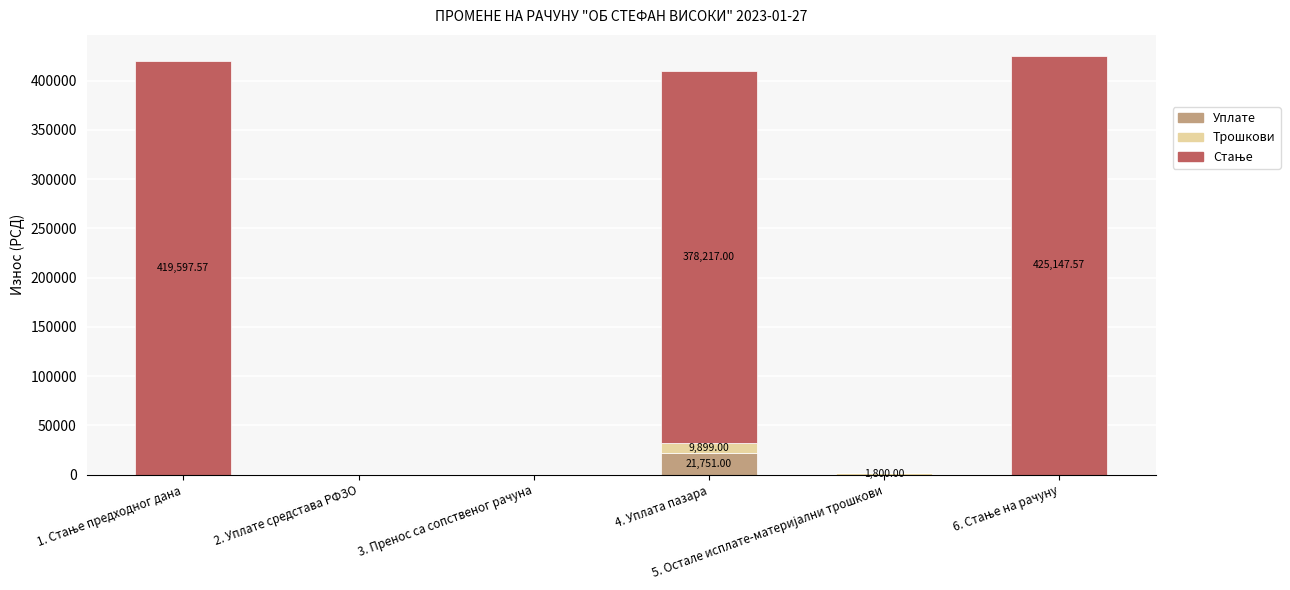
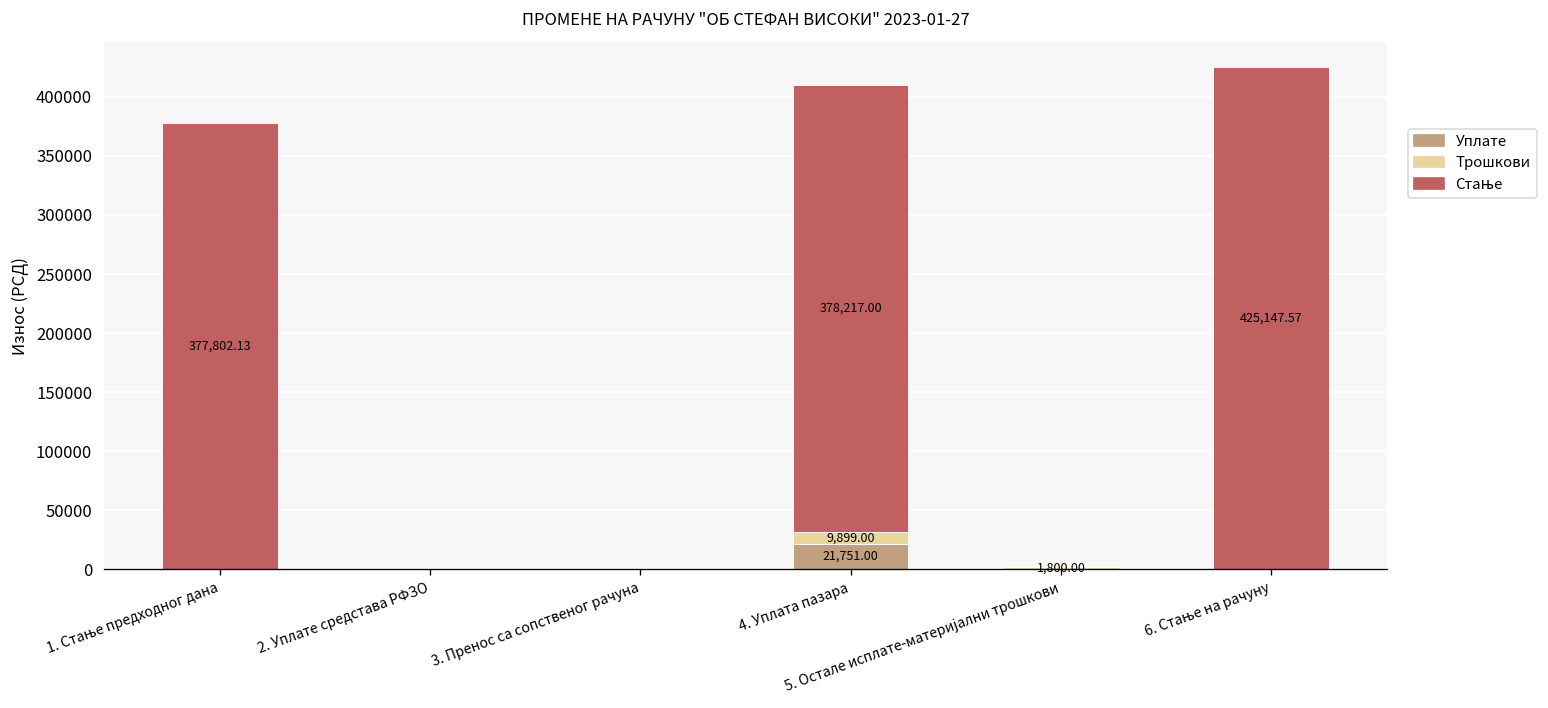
  {
    "Уплате": {
      "4. Уплата пазара": "21,751.00"
    },
    "Трошкови": {
      "4. Уплата пазара": "9,899.00",
      "5. Остале исплате-материјални трошкови": "1,800.00"
    },
    "Стање": {
-     "1. Стање предходног дана": "419,597.57",
+     "1. Стање предходног дана": "377,802.13",
      "4. Уплата пазара": "378,217.00",
      "6. Стање на рачуну": "425,147.57"
    }
  }
